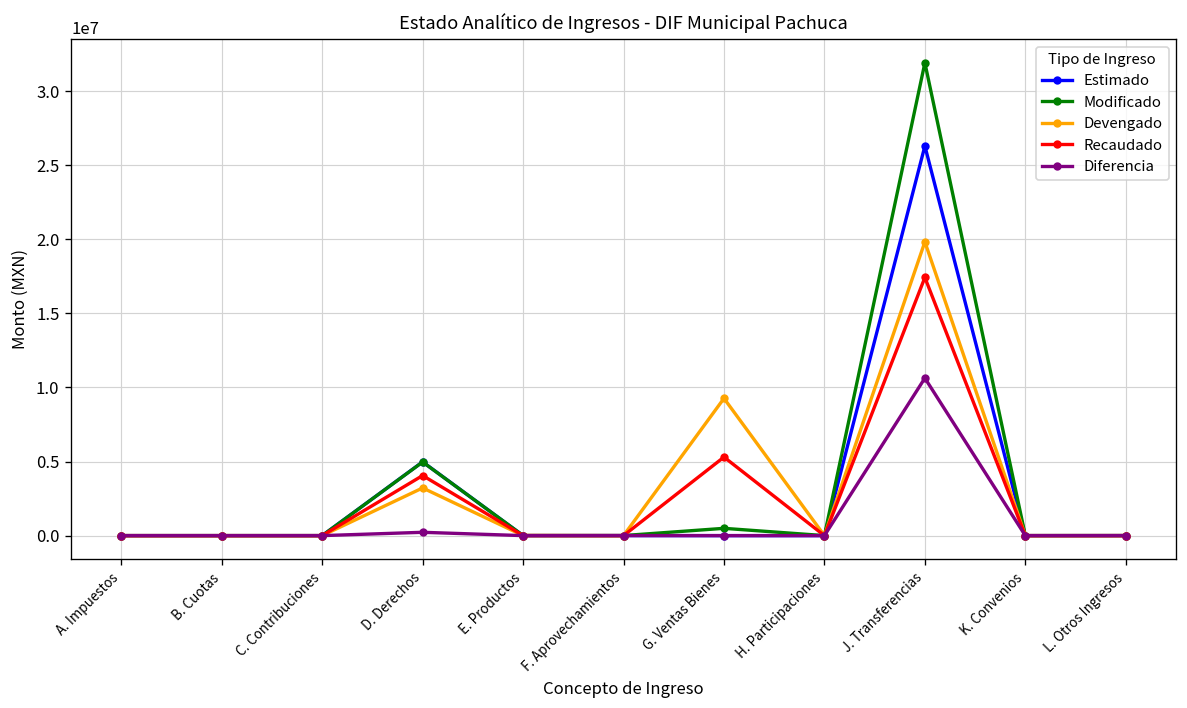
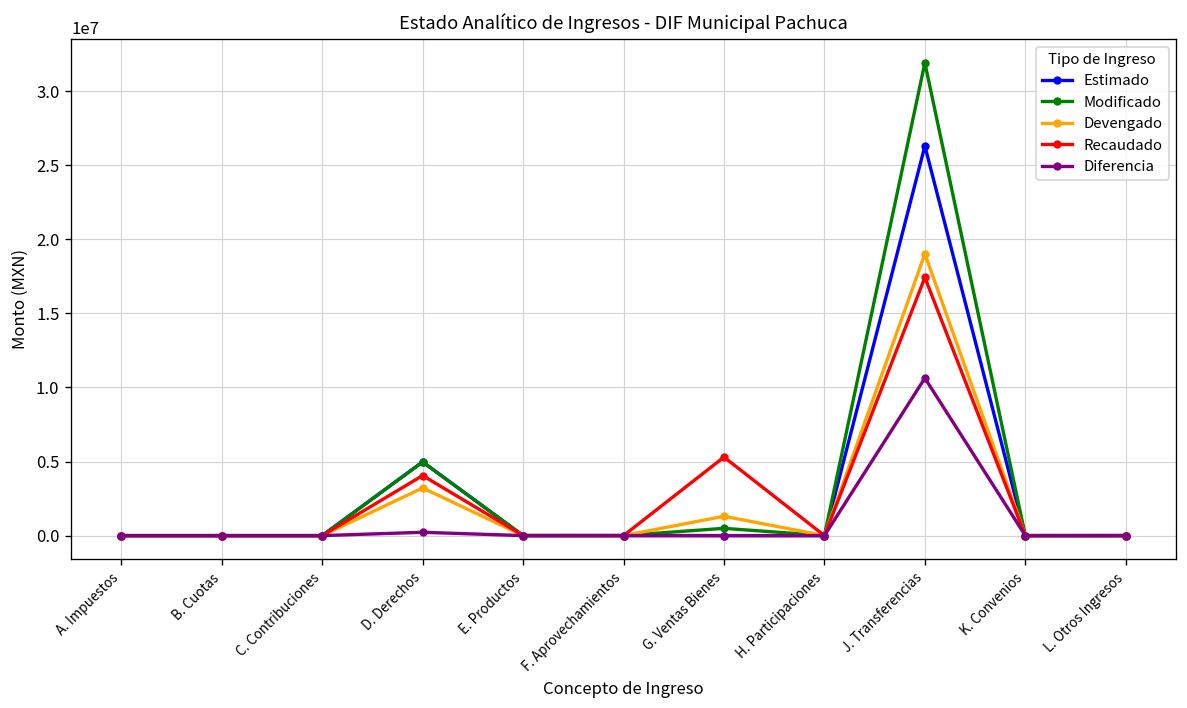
  {
    "Estimado": {
      "J. Transferencias": 26300000
    },
    "Modificado": {
      "G. Ventas Bienes": 500000,
      "J. Transferencias": 31900000
    },
    "Devengado": {
      "D. Derechos": 3200000,
-     "G. Ventas Bienes": 9300000,
-     "J. Transferencias": 19800000
+     "G. Ventas Bienes": 1300000,
+     "J. Transferencias": 19000000
    },
    "Recaudado": {
      "D. Derechos": 4100000,
      "G. Ventas Bienes": 5300000,
      "J. Transferencias": 17400000
    },
    "Diferencia": {
      "D. Derechos": 200000,
      "J. Transferencias": 10600000
    }
  }
